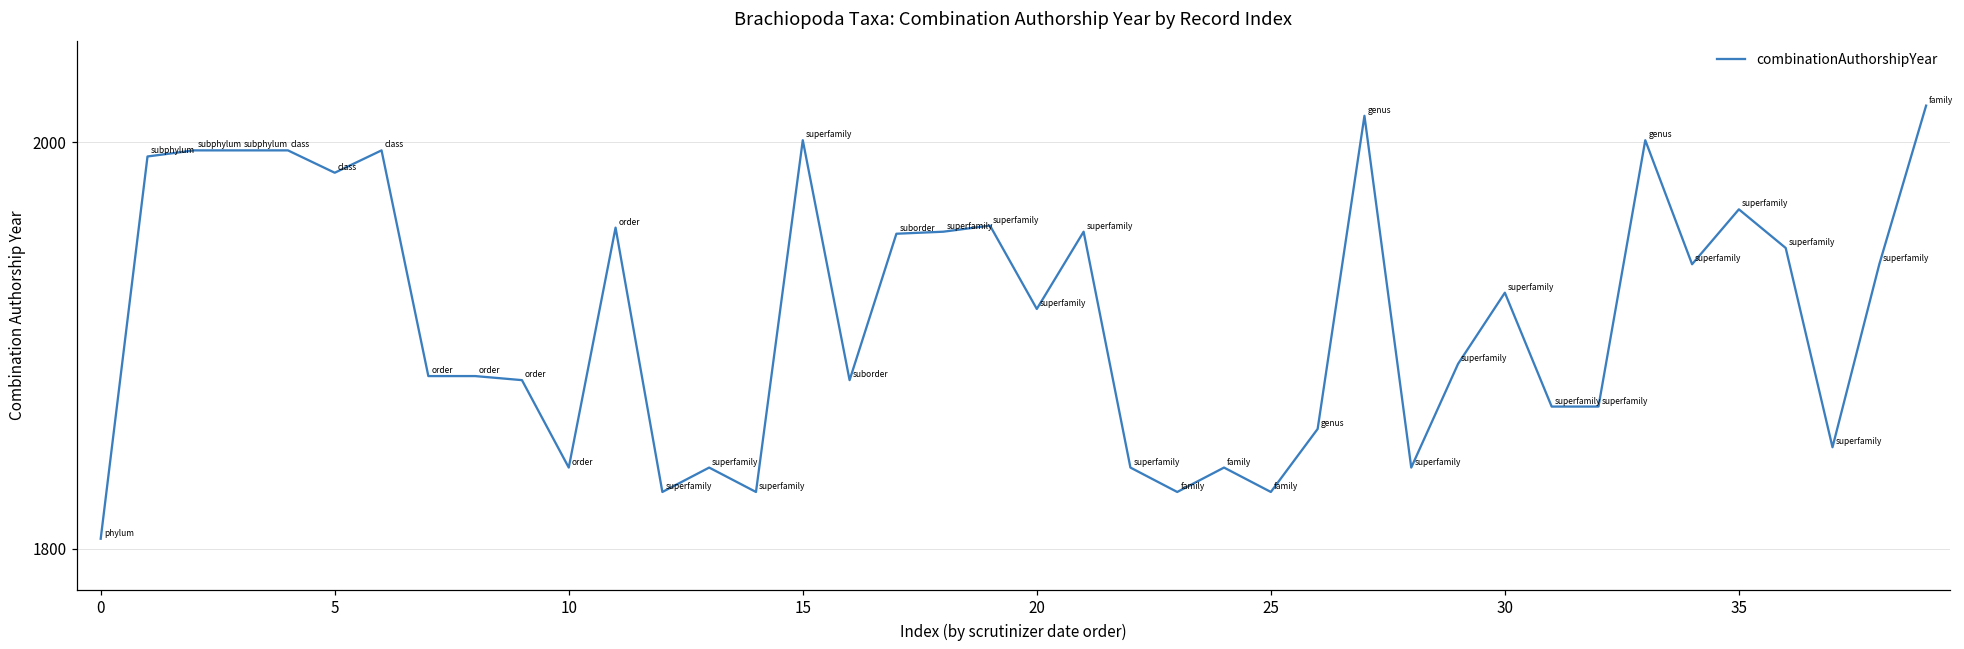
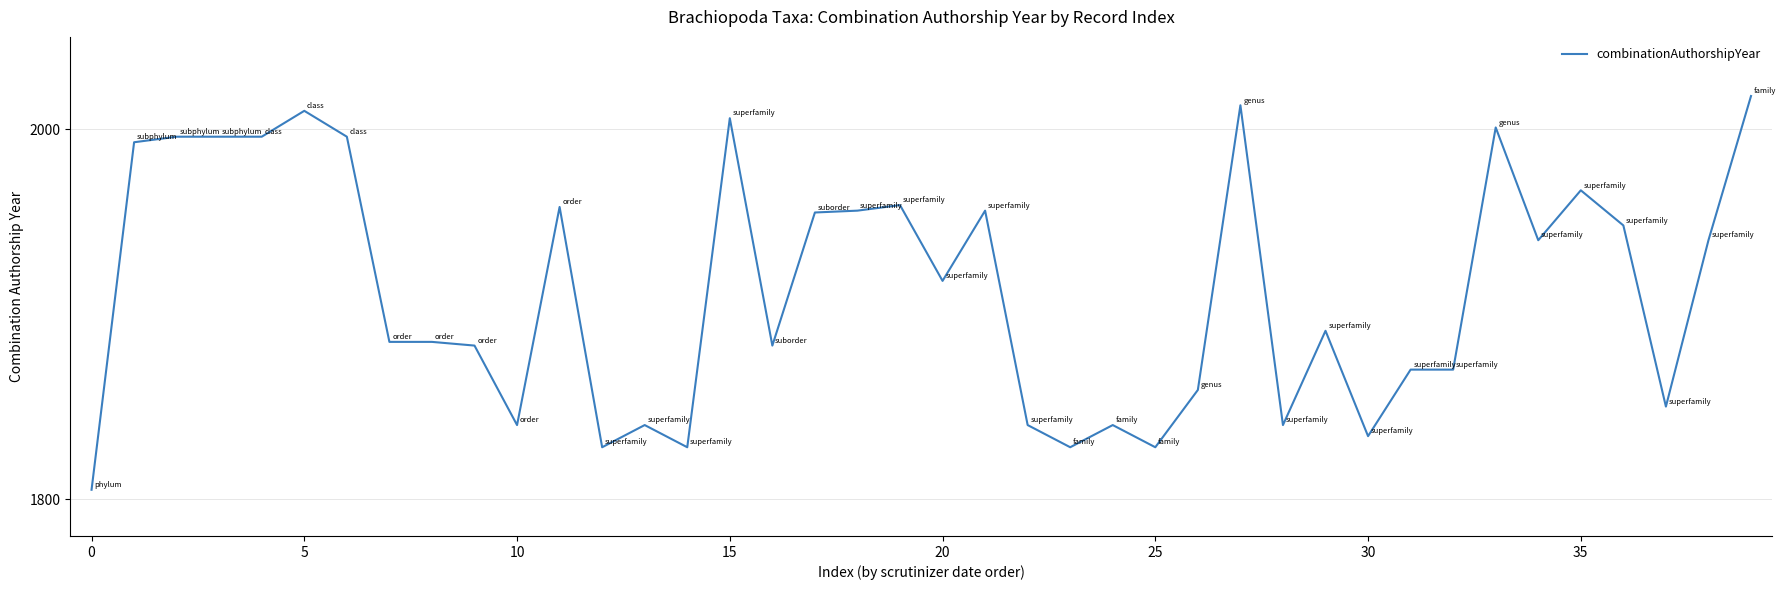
  {
    "0": 1805,
-   "5": 1985,
+   "5": 2010,
    "10": 1840,
-   "15": 2001,
+   "15": 2006,
    "20": 1918,
    "25": 1828,
-   "30": 1926,
+   "30": 1834,
    "35": 1967
  }
